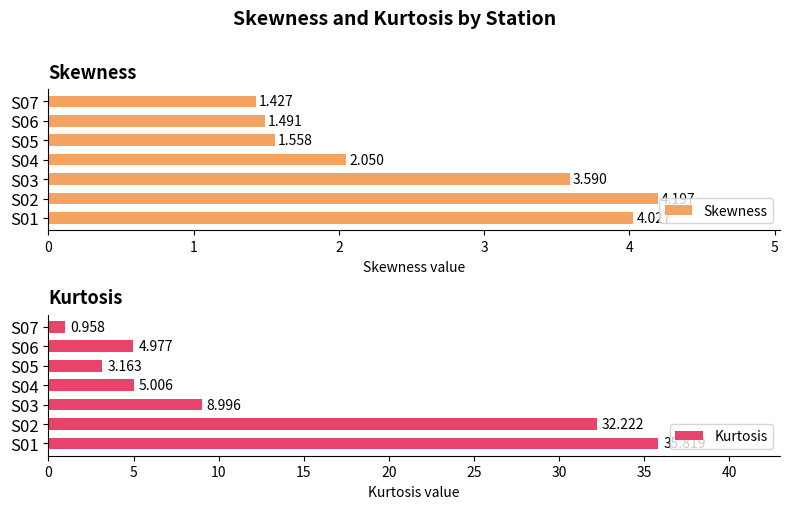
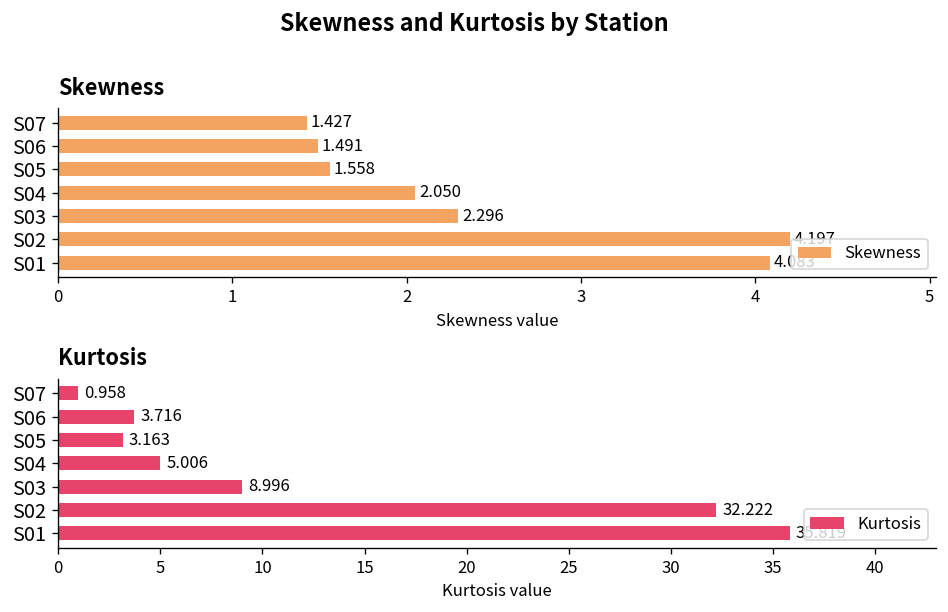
  {
    "Skewness": {
      "S07": 1.427,
      "S06": 1.491,
      "S05": 1.558,
      "S04": 2.050,
-     "S03": 3.590,
-     "S01": 4.03
+     "S03": 2.296,
+     "S01": 4.08
    },
    "Kurtosis": {
      "S07": 0.958,
-     "S06": 4.977,
+     "S06": 3.716,
      "S05": 3.163,
      "S04": 5.006,
      "S03": 8.996,
      "S02": 32.222
    }
  }
